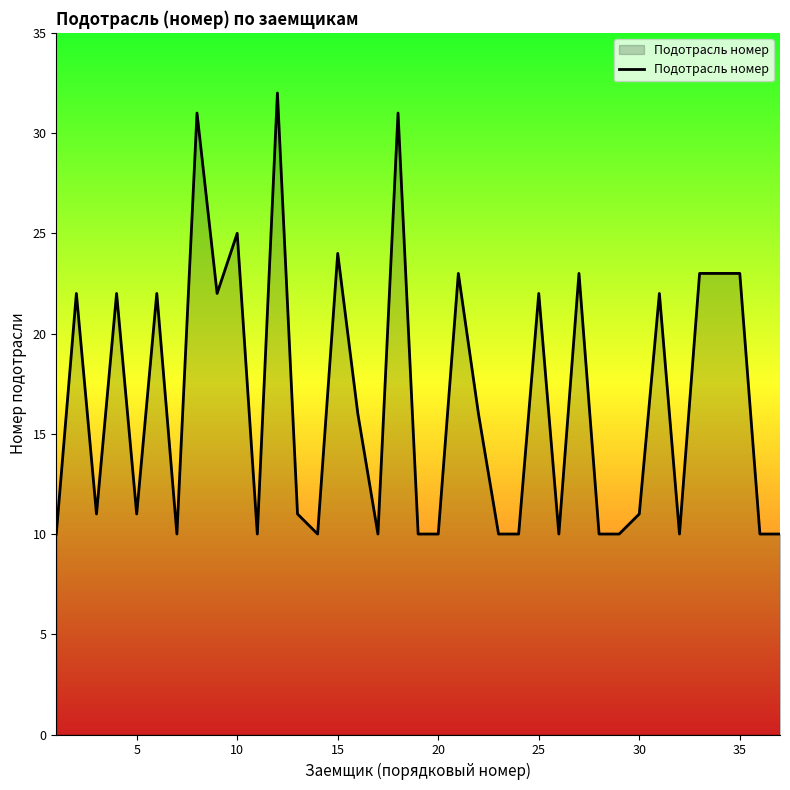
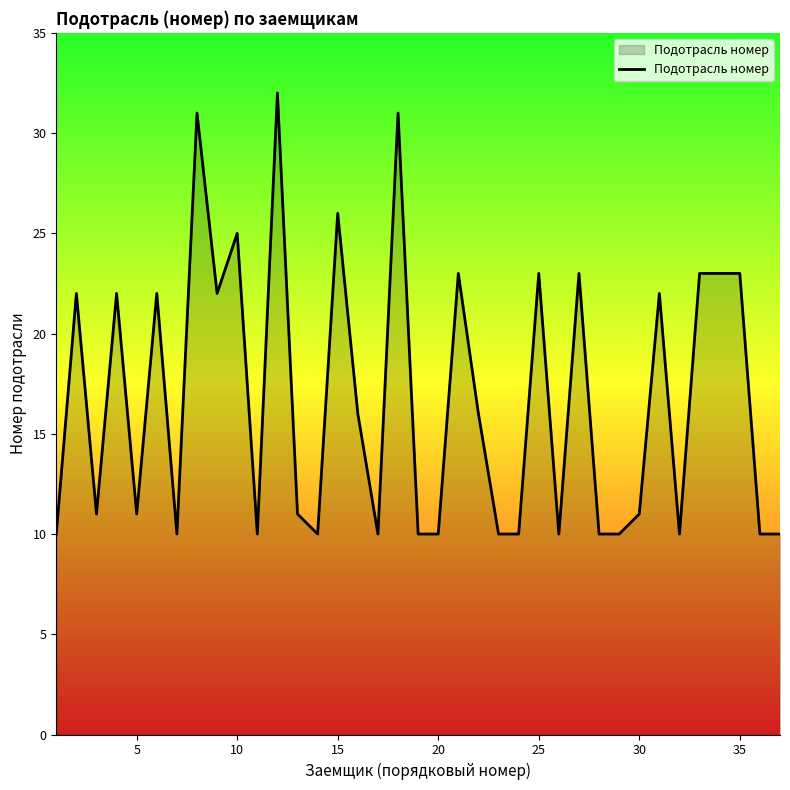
  {
    "5": 11,
    "10": 25,
-   "15": 24,
+   "15": 26,
    "20": 10,
-   "25": 22,
+   "25": 23,
    "30": 11,
    "35": 23
  }
